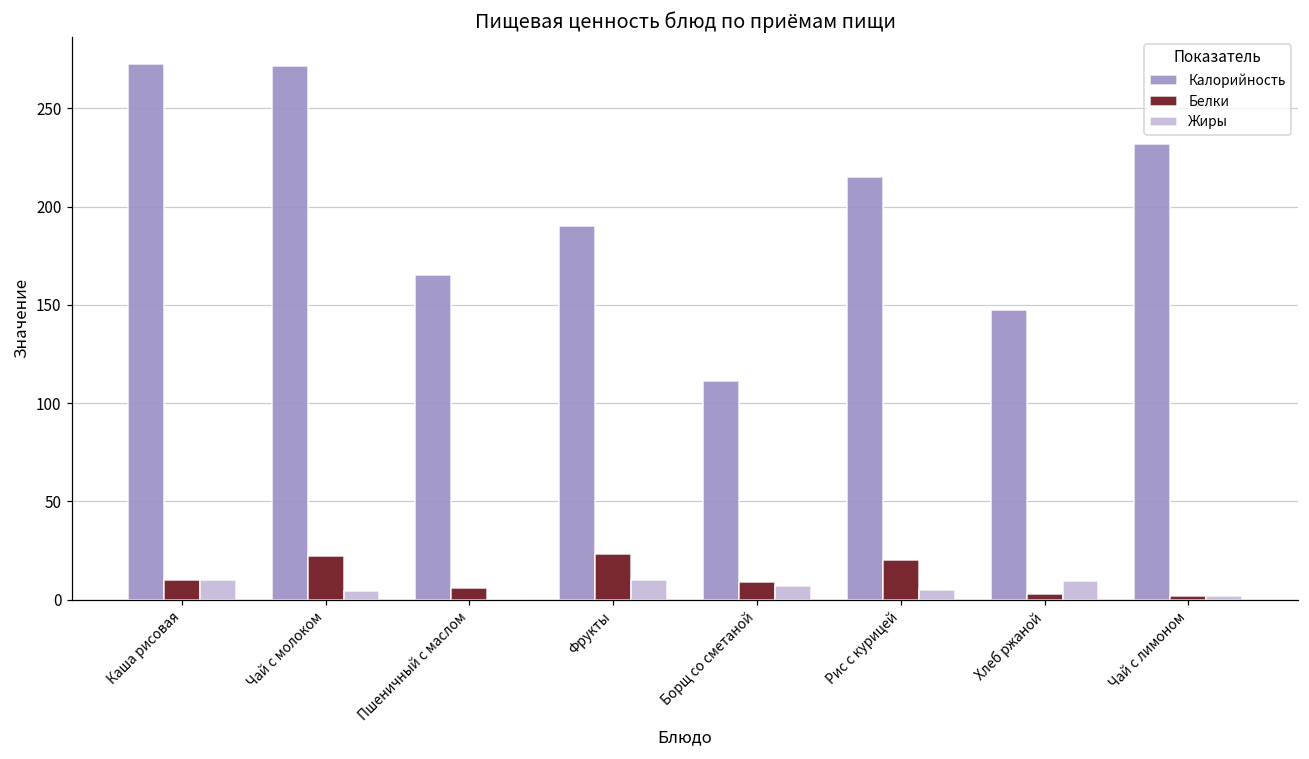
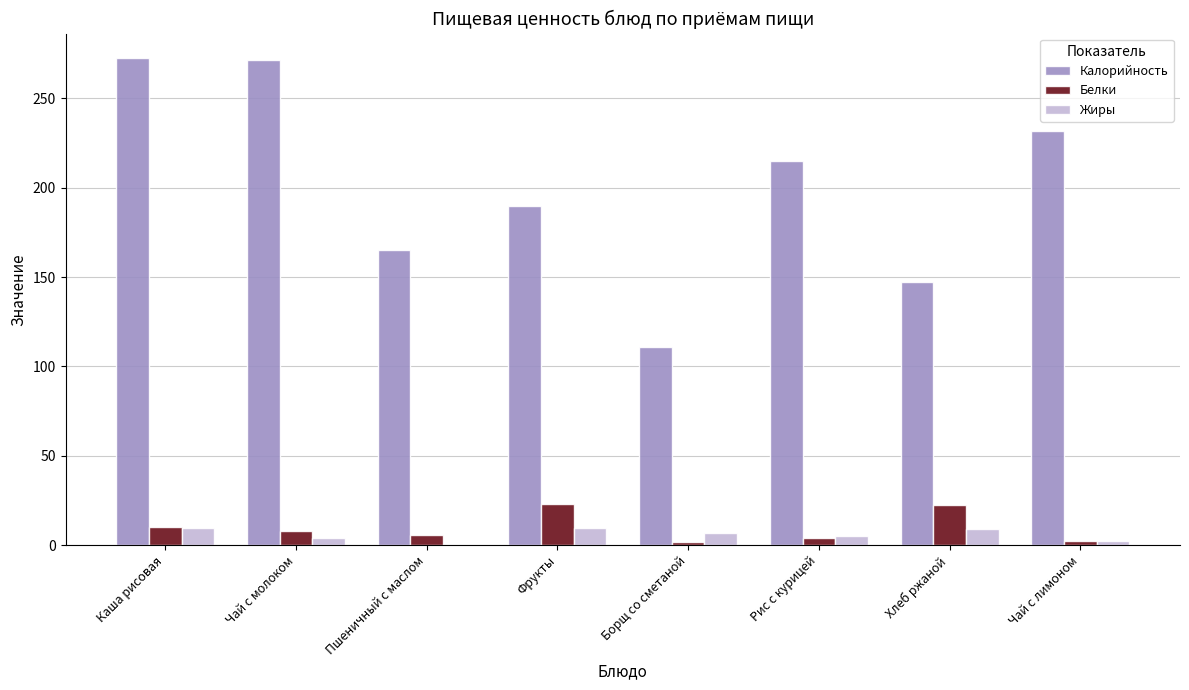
  {
    "Калорийность": {
      "Каша рисовая": 273,
      "Чай с молоком": 271,
      "Пшеничный с маслом": 165,
      "Фрукты": 190,
      "Борщ со сметаной": 111,
      "Рис с курицей": 215,
      "Хлеб ржаной": 147,
      "Чай с лимоном": 232
    },
    "Белки": {
      "Каша рисовая": 10,
-     "Чай с молоком": 22,
+     "Чай с молоком": 8,
      "Пшеничный с маслом": 6,
      "Фрукты": 23,
-     "Борщ со сметаной": 9,
-     "Рис с курицей": 20,
-     "Хлеб ржаной": 3,
+     "Борщ со сметаной": 2,
+     "Рис с курицей": 4,
+     "Хлеб ржаной": 23,
      "Чай с лимоном": 2
    },
    "Жиры": {
      "Каша рисовая": 10,
      "Чай с молоком": 4,
      "Пшеничный с маслом": 0,
      "Фрукты": 10,
      "Борщ со сметаной": 7,
      "Рис с курицей": 5,
      "Хлеб ржаной": 9,
      "Чай с лимоном": 2
    }
  }
